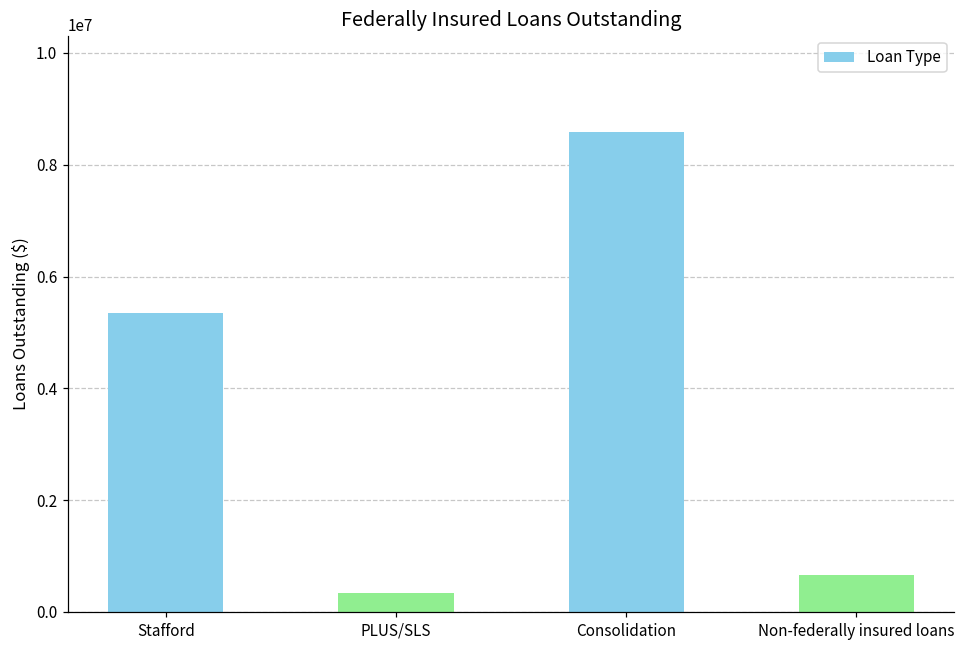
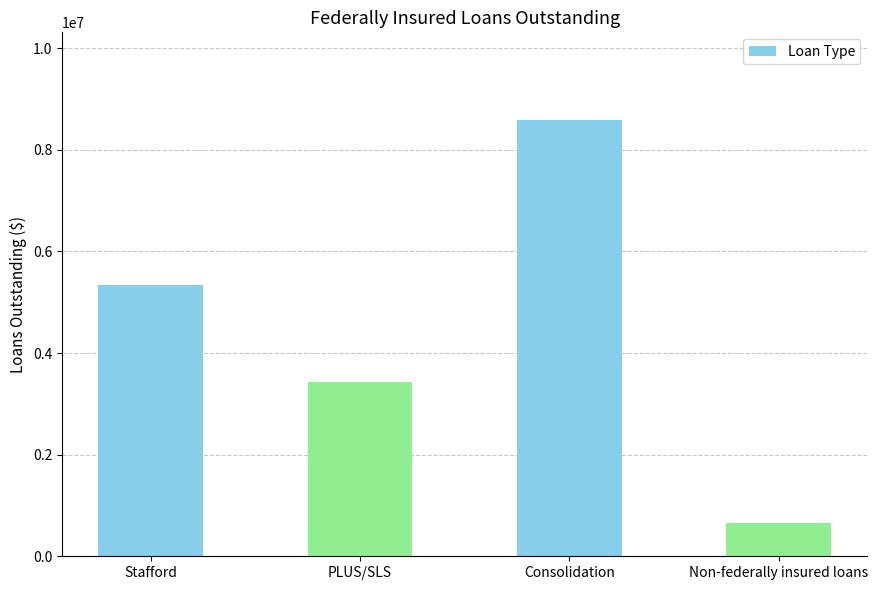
  {
    "Stafford": 5300000,
-   "PLUS/SLS": 300000,
+   "PLUS/SLS": 3400000,
    "Consolidation": 8600000,
    "Non-federally insured loans": 700000
  }
